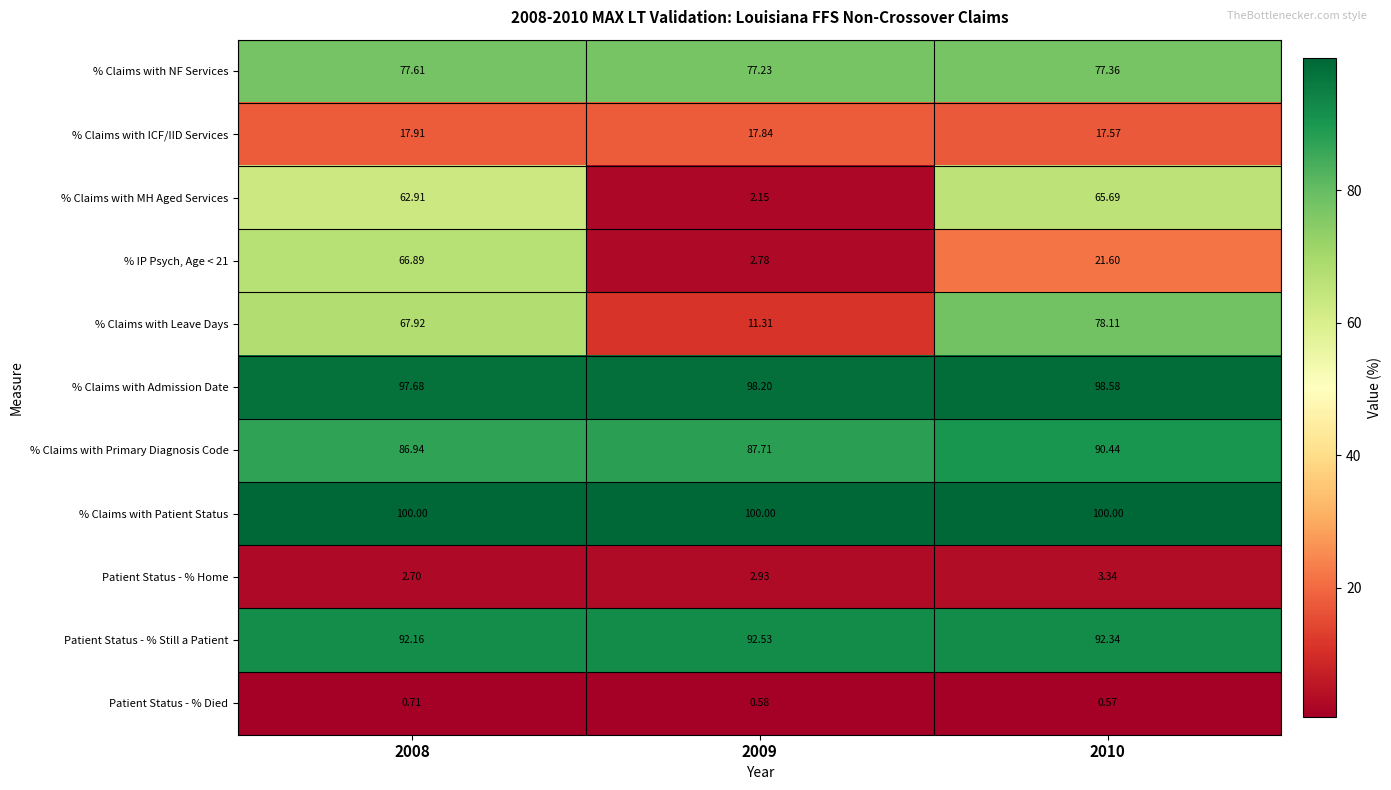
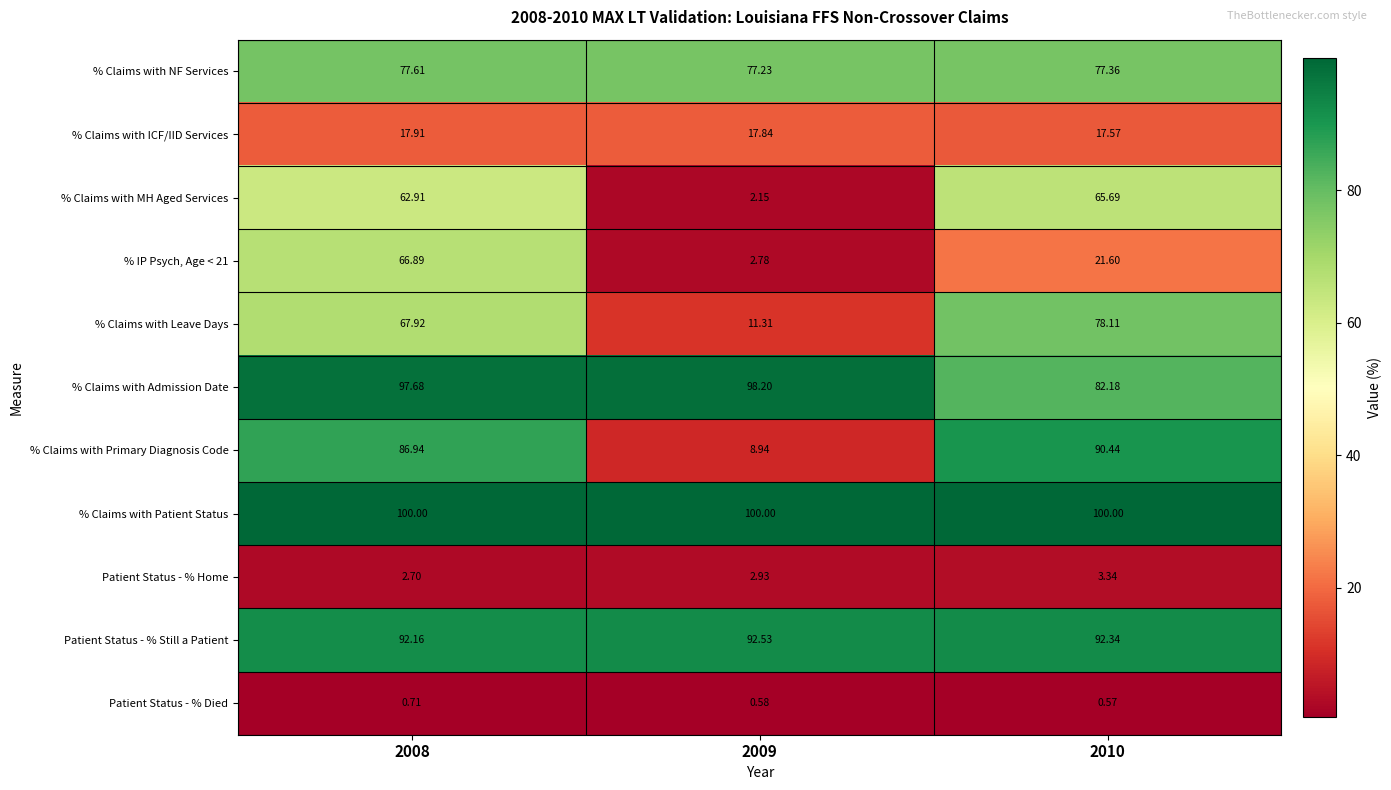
  {
    "% Claims with NF Services": {
      "2008": 77.61,
      "2009": 77.23,
      "2010": 77.36
    },
    "% Claims with ICF/IID Services": {
      "2008": 17.91,
      "2009": 17.84,
      "2010": 17.57
    },
    "% Claims with MH Aged Services": {
      "2008": 62.91,
      "2009": 2.15,
      "2010": 65.69
    },
    "% IP Psych, Age < 21": {
      "2008": 66.89,
      "2009": 2.78,
      "2010": 21.60
    },
    "% Claims with Leave Days": {
      "2008": 67.92,
      "2009": 11.31,
      "2010": 78.11
    },
    "% Claims with Admission Date": {
      "2008": 97.68,
      "2009": 98.20,
-     "2010": 98.58
+     "2010": 82.18
    },
    "% Claims with Primary Diagnosis Code": {
      "2008": 86.94,
-     "2009": 87.71,
+     "2009": 8.94,
      "2010": 90.44
    },
    "% Claims with Patient Status": {
      "2008": 100.00,
      "2009": 100.00,
      "2010": 100.00
    },
    "Patient Status - % Home": {
      "2008": 2.70,
      "2009": 2.93,
      "2010": 3.34
    },
    "Patient Status - % Still a Patient": {
      "2008": 92.16,
      "2009": 92.53,
      "2010": 92.34
    },
    "Patient Status - % Died": {
      "2008": 0.71,
      "2009": 0.58,
      "2010": 0.57
    }
  }
